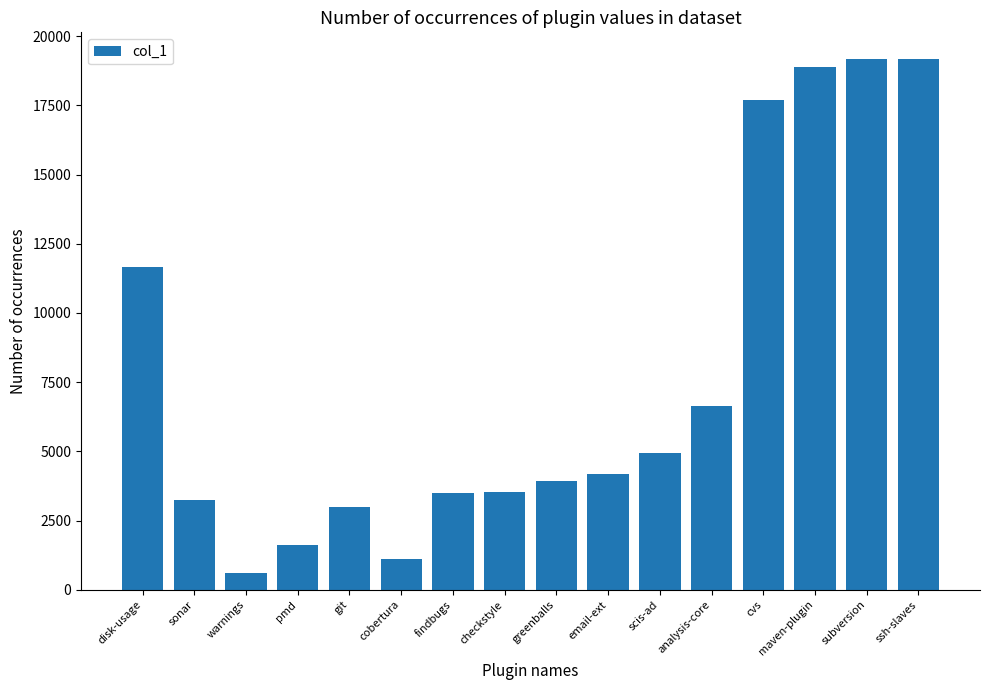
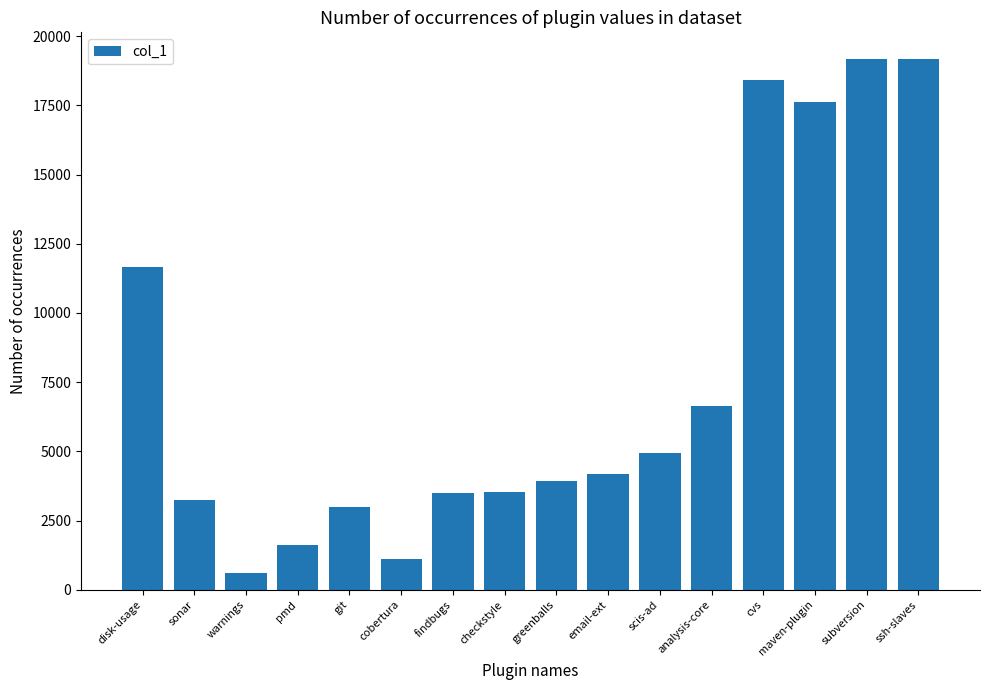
  {
    "disk-usage": 11700,
    "sonar": 3200,
    "warnings": 600,
    "pmd": 1600,
    "git": 3000,
    "cobertura": 1100,
    "findbugs": 3500,
    "checkstyle": 3500,
    "greenballs": 3900,
    "email-ext": 4200,
    "scis-ad": 4900,
    "analysis-core": 6600,
-   "cvs": 17700,
-   "maven-plugin": 18900,
+   "cvs": 18400,
+   "maven-plugin": 17600,
    "subversion": 19200,
    "ssh-slaves": 19200
  }
